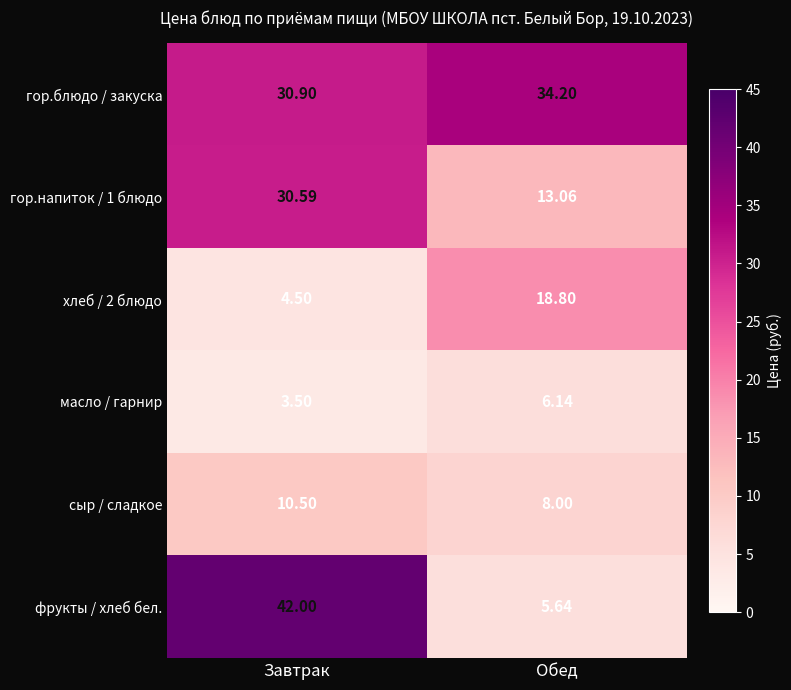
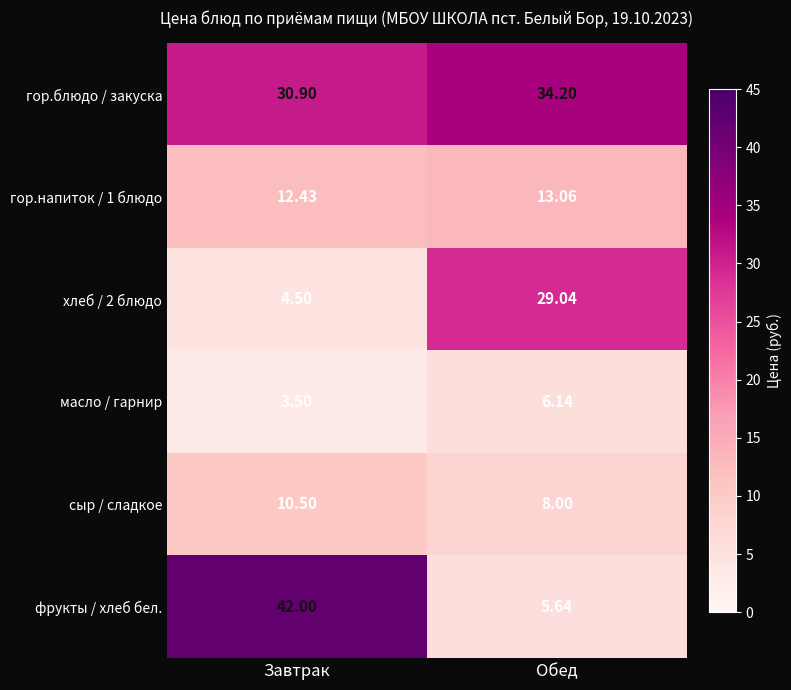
  {
    "гор.блюдо / закуска": {
      "Завтрак": 30.90,
      "Обед": 34.20
    },
    "гор.напиток / 1 блюдо": {
-     "Завтрак": 30.59,
+     "Завтрак": 12.43,
      "Обед": 13.06
    },
    "хлеб / 2 блюдо": {
-     "Обед": 18.80
+     "Обед": 29.04
    },
    "сыр / сладкое": {
      "Завтрак": 10.50
    },
    "фрукты / хлеб бел.": {
      "Завтрак": 42.00
    }
  }
